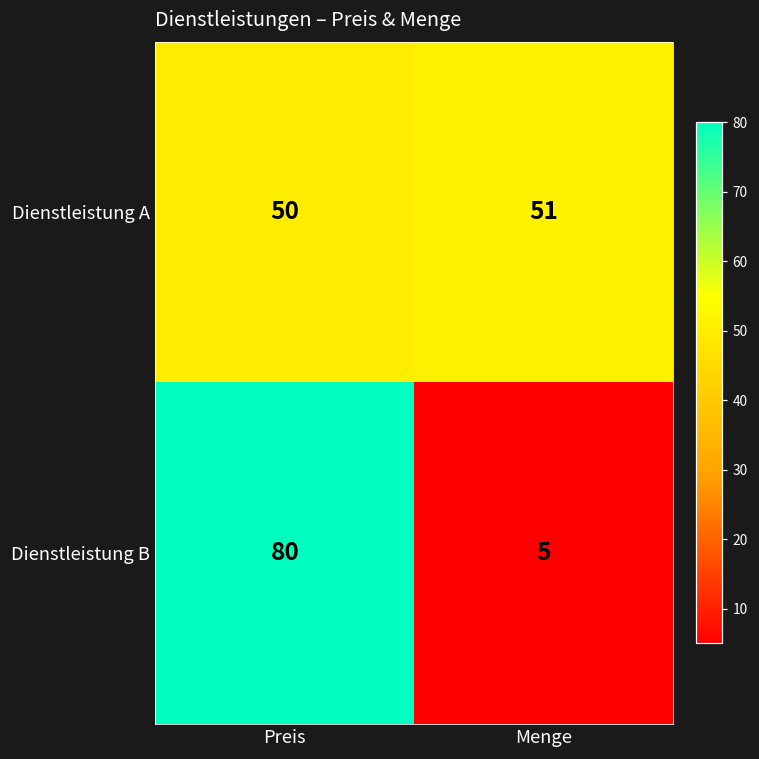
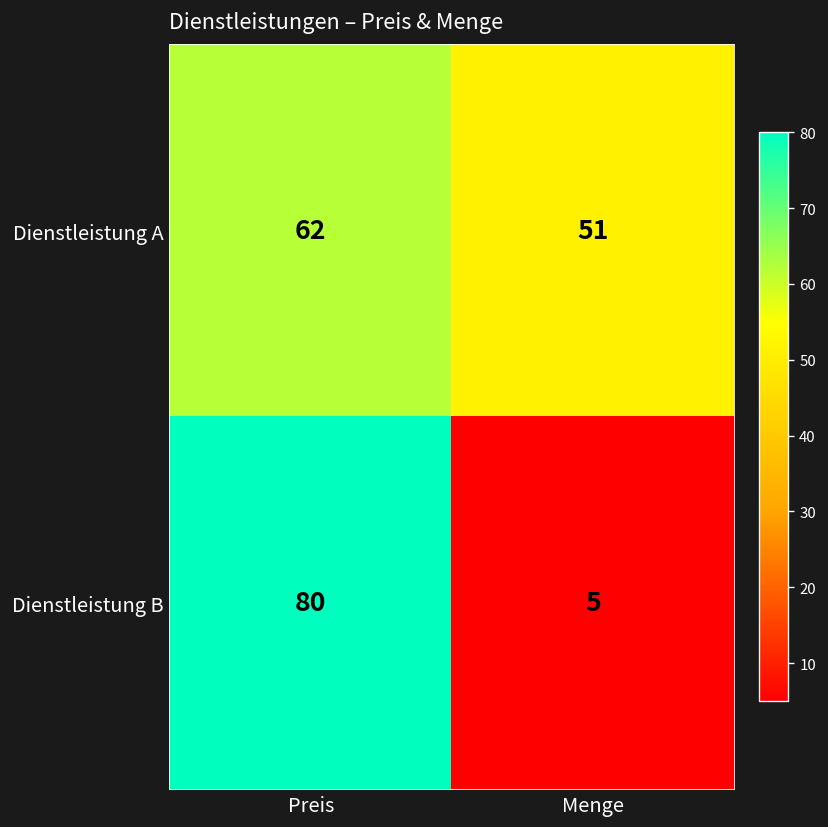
  {
    "Dienstleistung A": {
-     "Preis": 50,
+     "Preis": 62,
      "Menge": 51
    },
    "Dienstleistung B": {
      "Preis": 80,
      "Menge": 5
    }
  }
